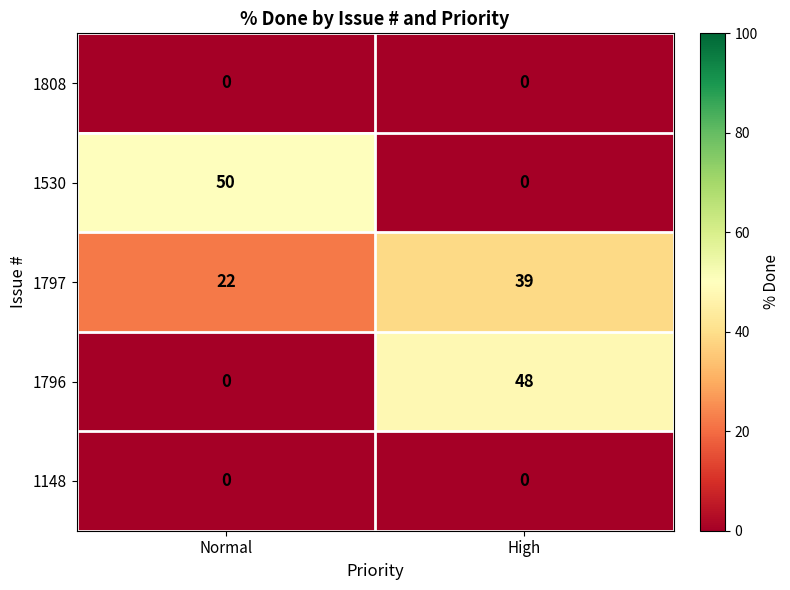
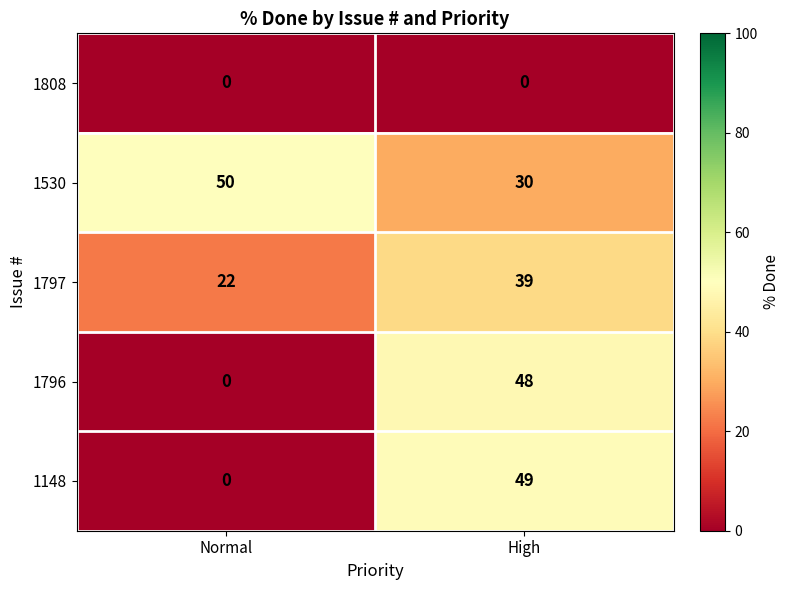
  {
    "1808": {
      "Normal": 0,
      "High": 0
    },
    "1530": {
      "Normal": 50,
-     "High": 0
+     "High": 30
    },
    "1797": {
      "Normal": 22,
      "High": 39
    },
    "1796": {
      "Normal": 0,
      "High": 48
    },
    "1148": {
      "Normal": 0,
-     "High": 0
+     "High": 49
    }
  }
